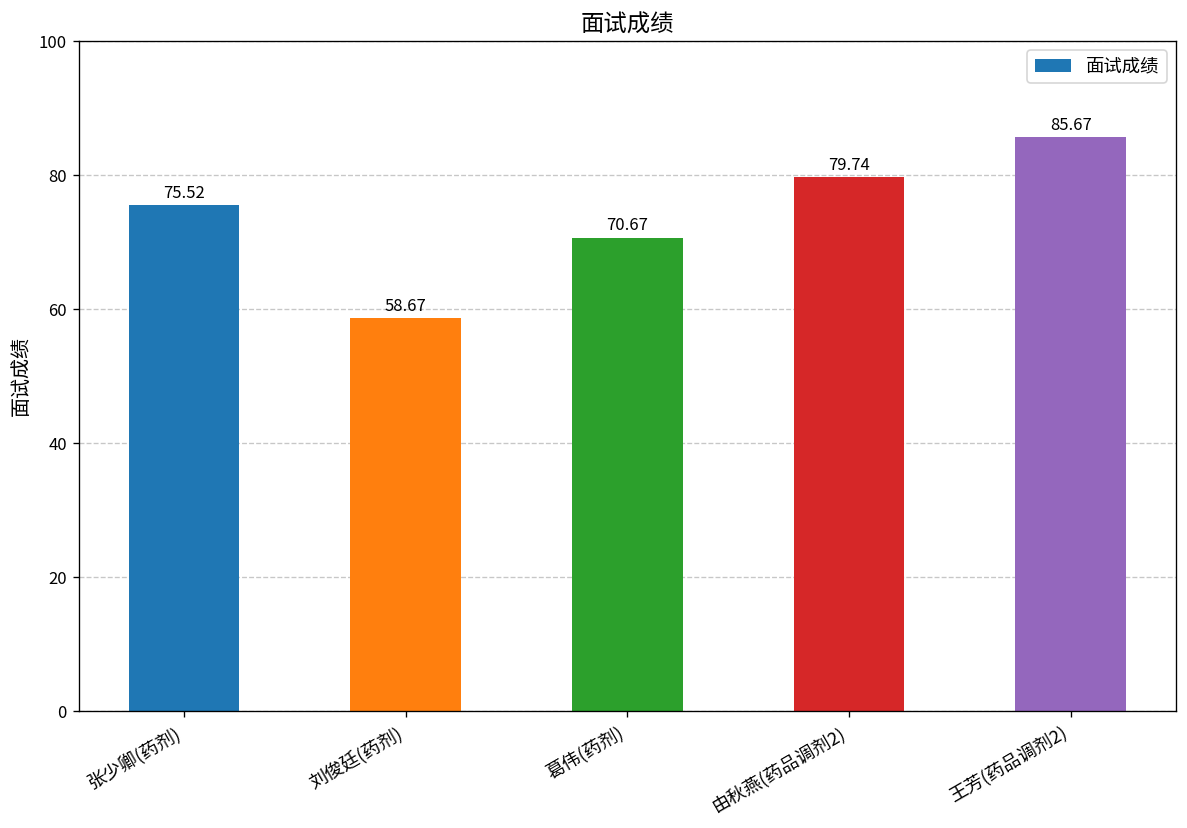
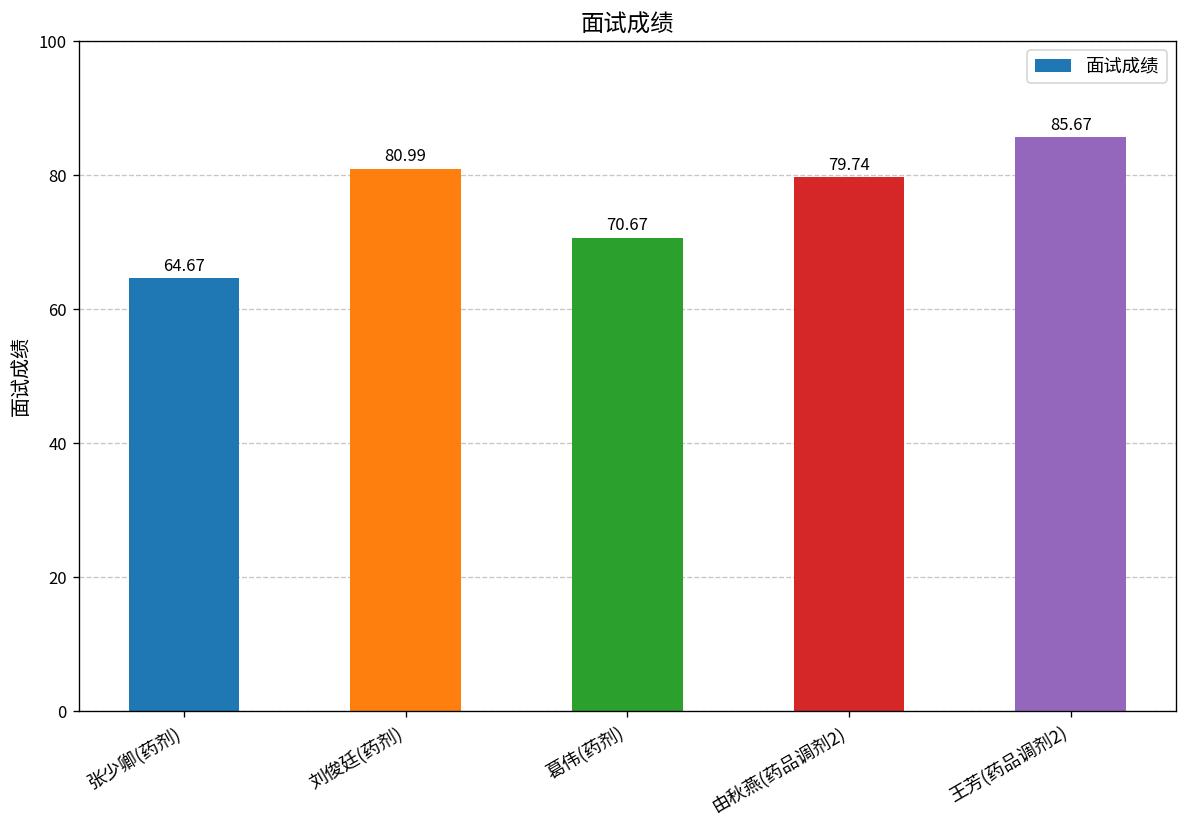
  {
-   "张少卿(药剂)": 75.52,
-   "刘俊廷(药剂)": 58.67,
+   "张少卿(药剂)": 64.67,
+   "刘俊廷(药剂)": 80.99,
    "葛伟(药剂)": 70.67,
    "由秋燕(药品调剂2)": 79.74,
    "王芳(药品调剂2)": 85.67
  }
